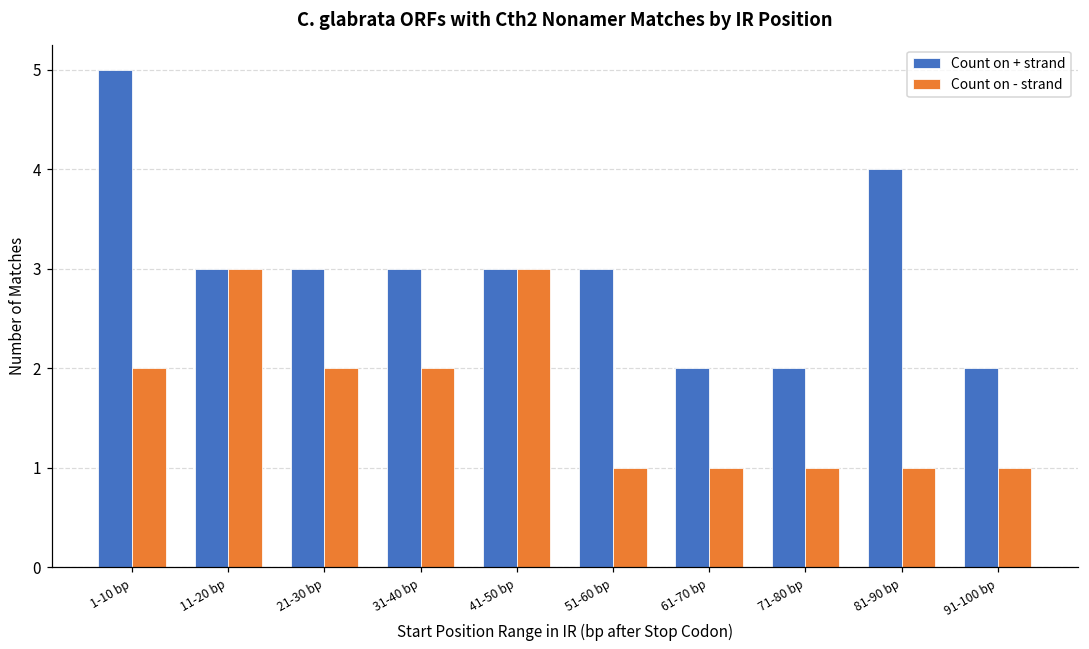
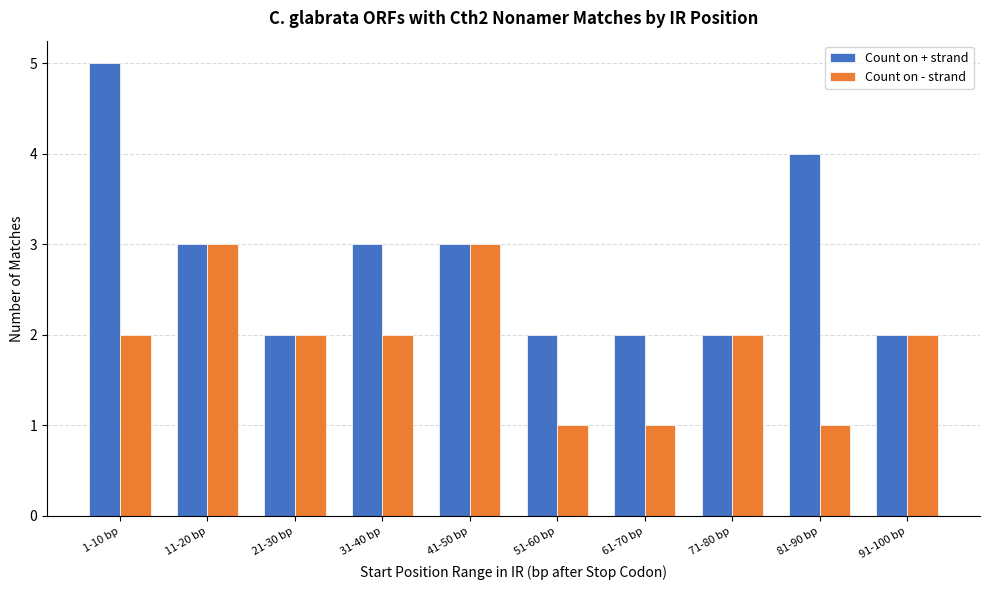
  {
    "Count on + strand": {
      "1-10 bp": 5,
      "11-20 bp": 3,
-     "21-30 bp": 3,
+     "21-30 bp": 2,
      "31-40 bp": 3,
      "41-50 bp": 3,
-     "51-60 bp": 3,
+     "51-60 bp": 2,
      "61-70 bp": 2,
      "71-80 bp": 2,
      "81-90 bp": 4,
      "91-100 bp": 2
    },
    "Count on - strand": {
      "1-10 bp": 2,
      "11-20 bp": 3,
      "21-30 bp": 2,
      "31-40 bp": 2,
      "41-50 bp": 3,
      "51-60 bp": 1,
      "61-70 bp": 1,
-     "71-80 bp": 1,
+     "71-80 bp": 2,
      "81-90 bp": 1,
-     "91-100 bp": 1
+     "91-100 bp": 2
    }
  }
